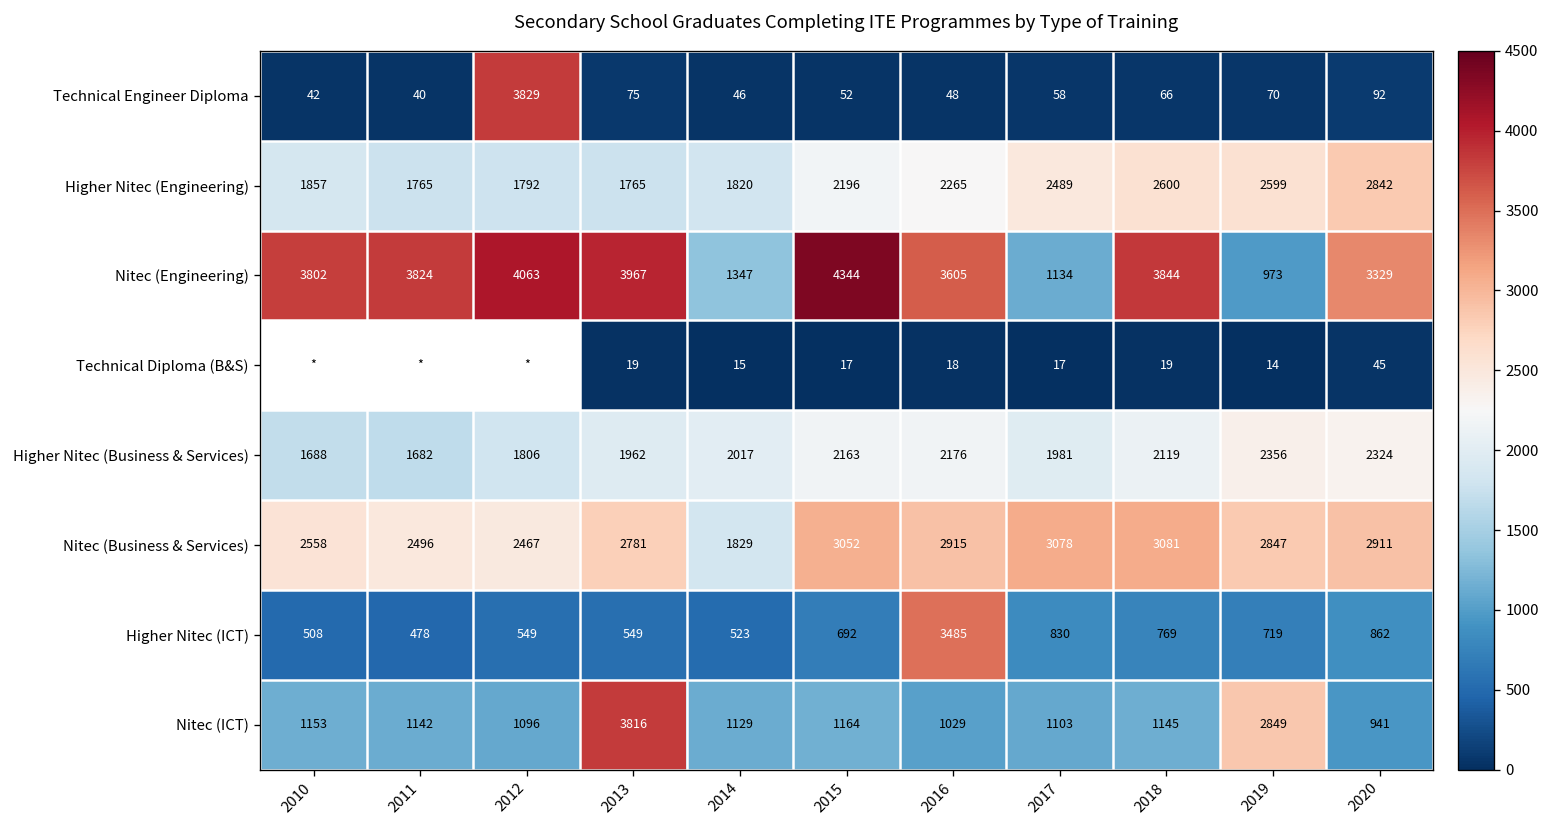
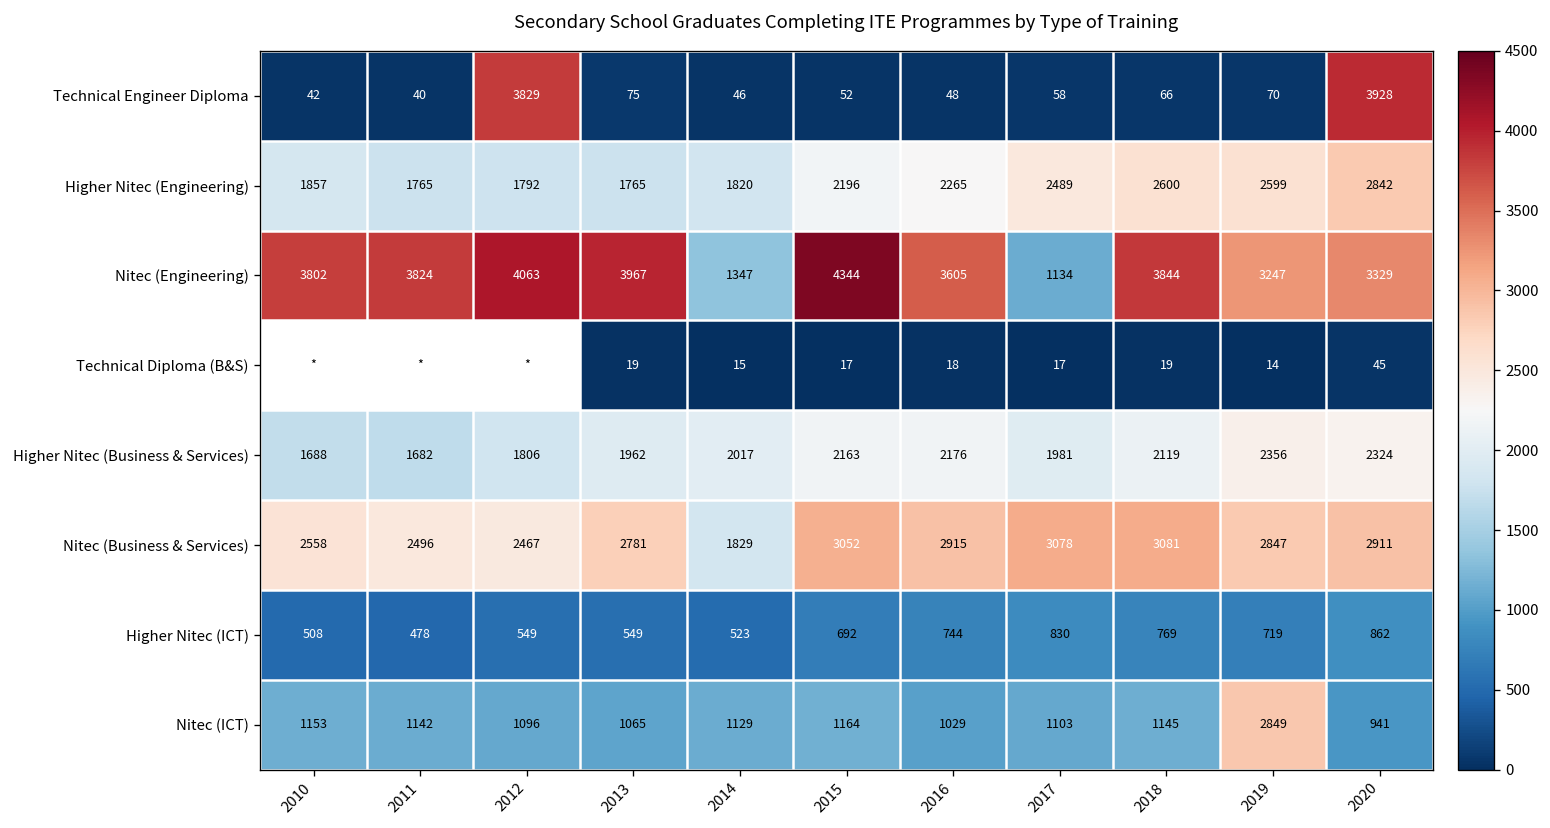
  {
    "Technical Engineer Diploma": {
      "2010": 42,
      "2011": 40,
      "2012": 3829,
      "2013": 75,
      "2014": 46,
      "2015": 52,
      "2016": 48,
      "2017": 58,
      "2018": 66,
      "2019": 70,
-     "2020": 92
+     "2020": 3928
    },
    "Higher Nitec (Engineering)": {
      "2010": 1857,
      "2011": 1765,
      "2012": 1792,
      "2013": 1765,
      "2014": 1820,
      "2015": 2196,
      "2016": 2265,
      "2017": 2489,
      "2018": 2600,
      "2019": 2599,
      "2020": 2842
    },
    "Nitec (Engineering)": {
      "2010": 3802,
      "2011": 3824,
      "2012": 4063,
      "2013": 3967,
      "2014": 1347,
      "2015": 4344,
      "2016": 3605,
      "2017": 1134,
      "2018": 3844,
-     "2019": 973,
+     "2019": 3247,
      "2020": 3329
    },
    "Technical Diploma (B&S)": {
      "2013": 19,
      "2014": 15,
      "2015": 17,
      "2016": 18,
      "2017": 17,
      "2018": 19,
      "2019": 14,
      "2020": 45
    },
    "Higher Nitec (Business & Services)": {
      "2010": 1688,
      "2011": 1682,
      "2012": 1806,
      "2013": 1962,
      "2014": 2017,
      "2015": 2163,
      "2016": 2176,
      "2017": 1981,
      "2018": 2119,
      "2019": 2356,
      "2020": 2324
    },
    "Nitec (Business & Services)": {
      "2010": 2558,
      "2011": 2496,
      "2012": 2467,
      "2013": 2781,
      "2014": 1829,
      "2015": 3052,
      "2016": 2915,
      "2017": 3078,
      "2018": 3081,
      "2019": 2847,
      "2020": 2911
    },
    "Higher Nitec (ICT)": {
      "2010": 508,
      "2011": 478,
      "2012": 549,
      "2013": 549,
      "2014": 523,
      "2015": 692,
-     "2016": 3485,
+     "2016": 744,
      "2017": 830,
      "2018": 769,
      "2019": 719,
      "2020": 862
    },
    "Nitec (ICT)": {
      "2010": 1153,
      "2011": 1142,
      "2012": 1096,
-     "2013": 3816,
+     "2013": 1065,
      "2014": 1129,
      "2015": 1164,
      "2016": 1029,
      "2017": 1103,
      "2018": 1145,
      "2019": 2849,
      "2020": 941
    }
  }
